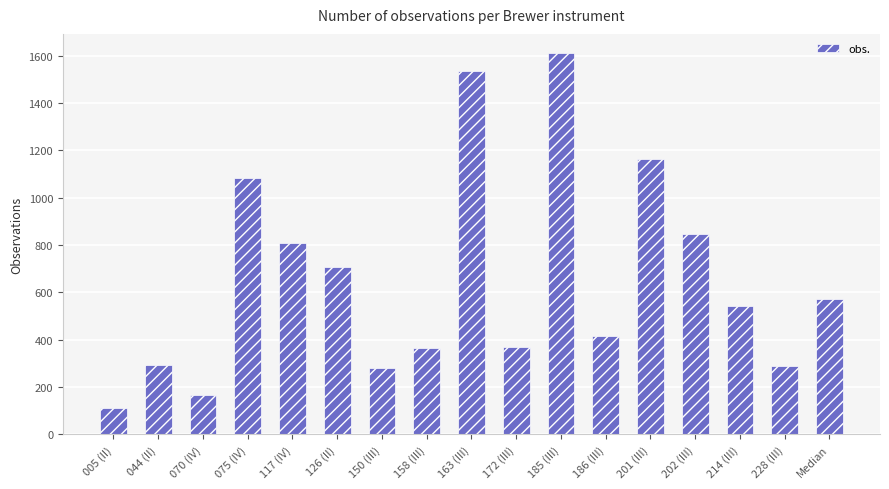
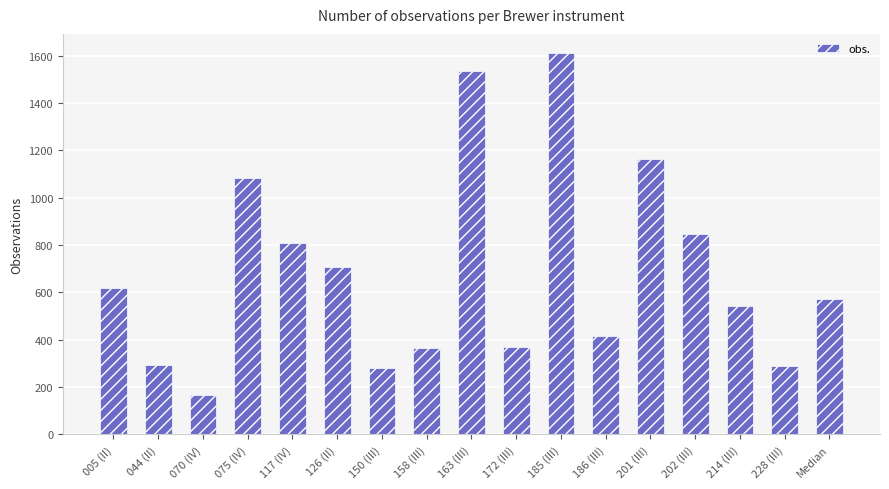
  {
-   "005 (II)": 110,
+   "005 (II)": 620,
    "044 (II)": 290,
    "070 (IV)": 170,
    "075 (IV)": 1080,
    "117 (IV)": 810,
    "126 (II)": 710,
    "150 (III)": 280,
    "158 (III)": 370,
    "163 (III)": 1540,
    "172 (III)": 370,
    "185 (III)": 1610,
    "186 (III)": 420,
    "201 (III)": 1160,
    "202 (III)": 850,
    "214 (III)": 540,
    "228 (III)": 290,
    "Median": 570
  }
